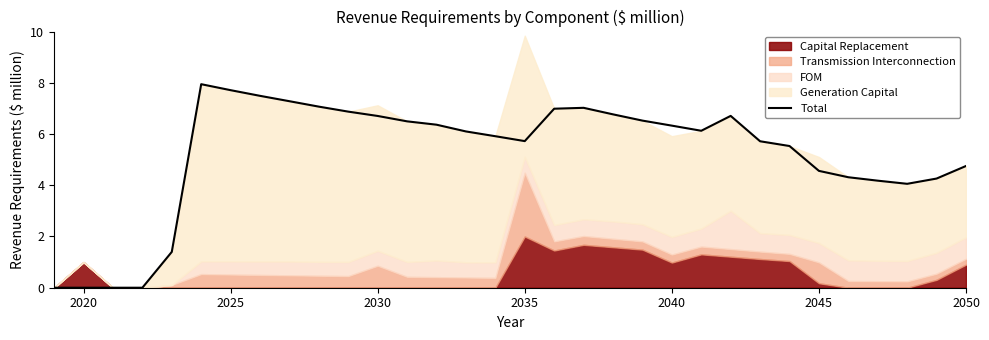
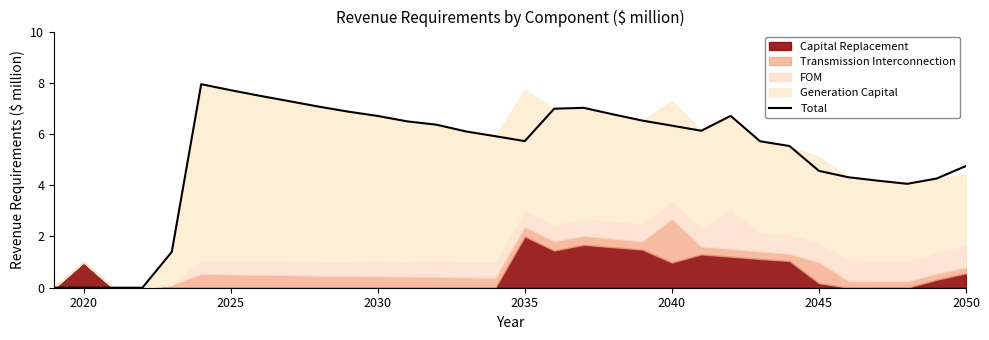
  {
    "Total": {
      "2020": 0.0,
      "2035": 5.7,
      "2040": 6.3,
      "2045": 4.6
    },
    "Capital Replacement": {
      "2025": 0.0,
      "2030": 0.0,
      "2035": 2.0,
      "2040": 1.0,
      "2045": 0.2,
-     "2050": 0.9
+     "2050": 0.6
    },
    "Transmission Interconnection": {
      "2025": 0.5,
-     "2030": 0.9,
-     "2035": 2.5,
-     "2040": 0.3,
+     "2030": 0.4,
+     "2035": 0.4,
+     "2040": 1.7,
      "2045": 0.8,
      "2050": 0.2
    }
  }
